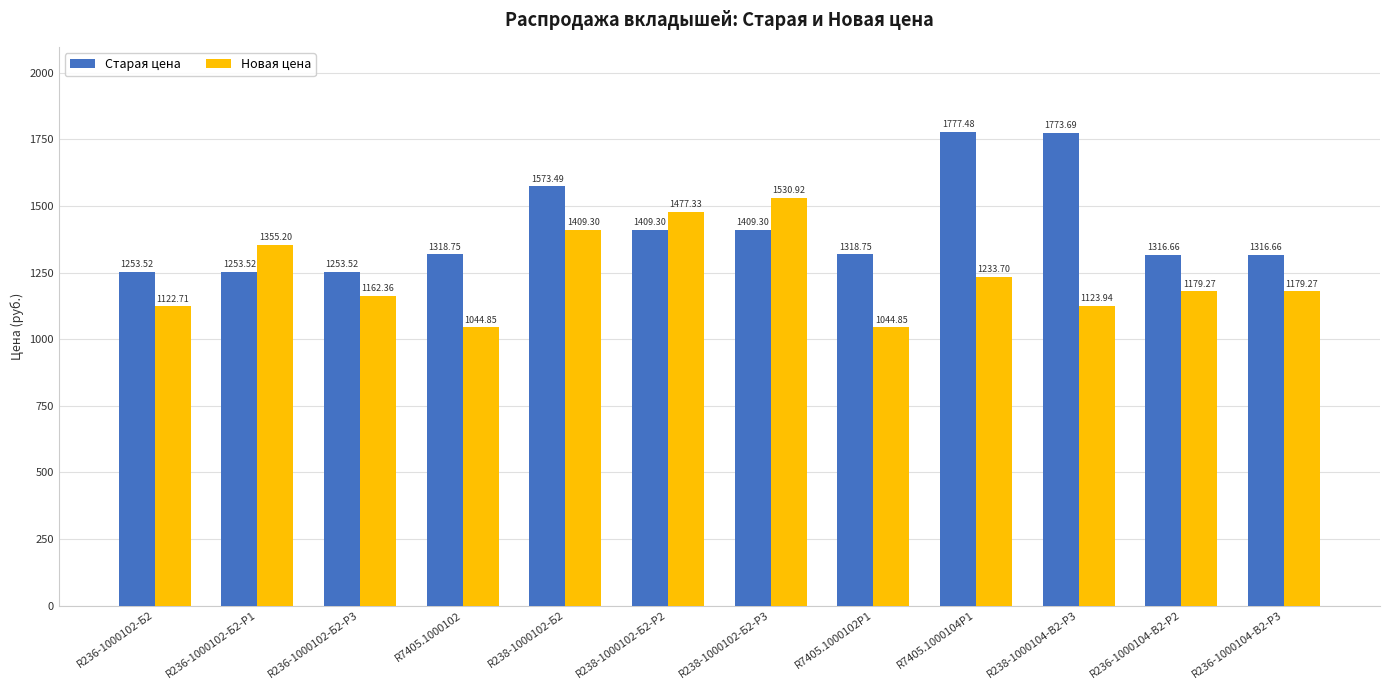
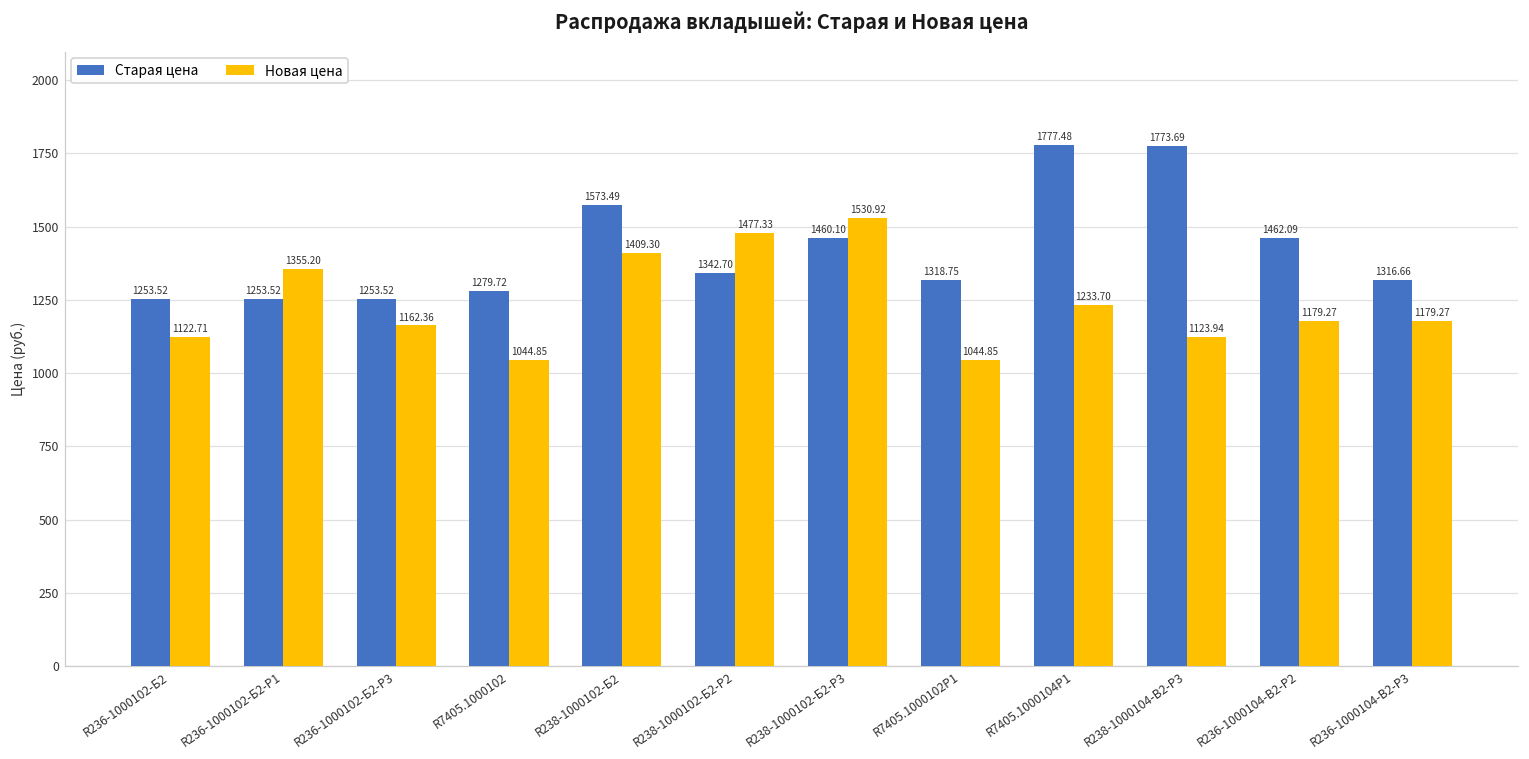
  {
    "Старая цена": {
      "R236-1000102-Б2": 1253.52,
      "R236-1000102-Б2-Р1": 1253.52,
      "R236-1000102-Б2-Р3": 1253.52,
-     "R7405.1000102": 1318.75,
+     "R7405.1000102": 1279.72,
      "R238-1000102-Б2": 1573.49,
-     "R238-1000102-Б2-Р2": 1409.30,
-     "R238-1000102-Б2-Р3": 1409.30,
+     "R238-1000102-Б2-Р2": 1342.70,
+     "R238-1000102-Б2-Р3": 1460.10,
      "R7405.1000102Р1": 1318.75,
      "R7405.1000104Р1": 1777.48,
      "R238-1000104-В2-Р3": 1773.69,
-     "R236-1000104-В2-Р2": 1316.66,
+     "R236-1000104-В2-Р2": 1462.09,
      "R236-1000104-В2-Р3": 1316.66
    },
    "Новая цена": {
      "R236-1000102-Б2": 1122.71,
      "R236-1000102-Б2-Р1": 1355.20,
      "R236-1000102-Б2-Р3": 1162.36,
      "R7405.1000102": 1044.85,
      "R238-1000102-Б2": 1409.30,
      "R238-1000102-Б2-Р2": 1477.33,
      "R238-1000102-Б2-Р3": 1530.92,
      "R7405.1000102Р1": 1044.85,
      "R7405.1000104Р1": 1233.70,
      "R238-1000104-В2-Р3": 1123.94,
      "R236-1000104-В2-Р2": 1179.27,
      "R236-1000104-В2-Р3": 1179.27
    }
  }
